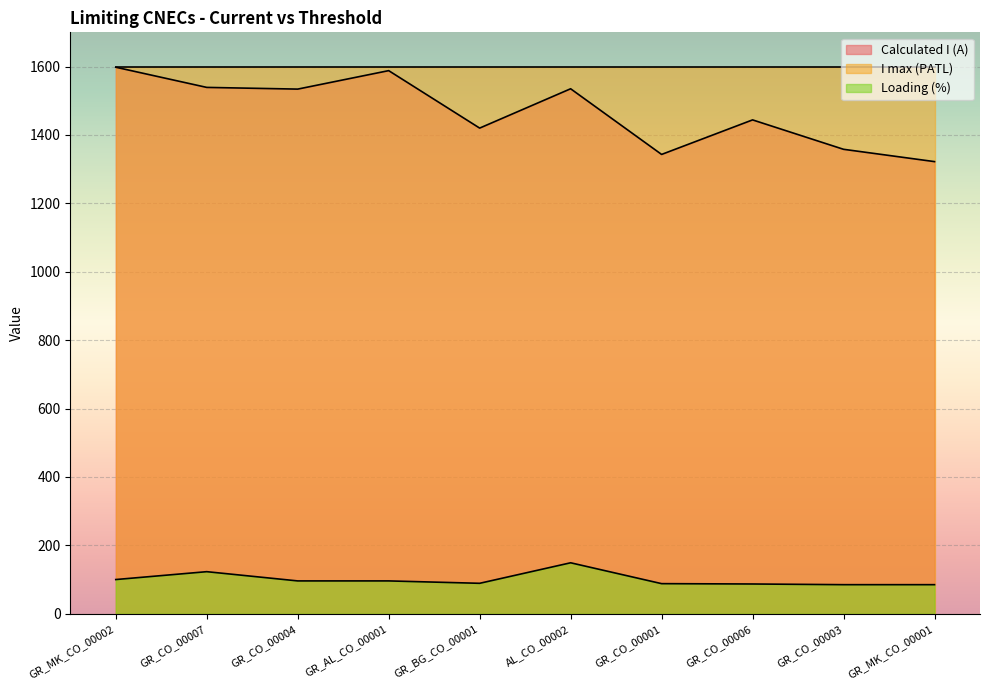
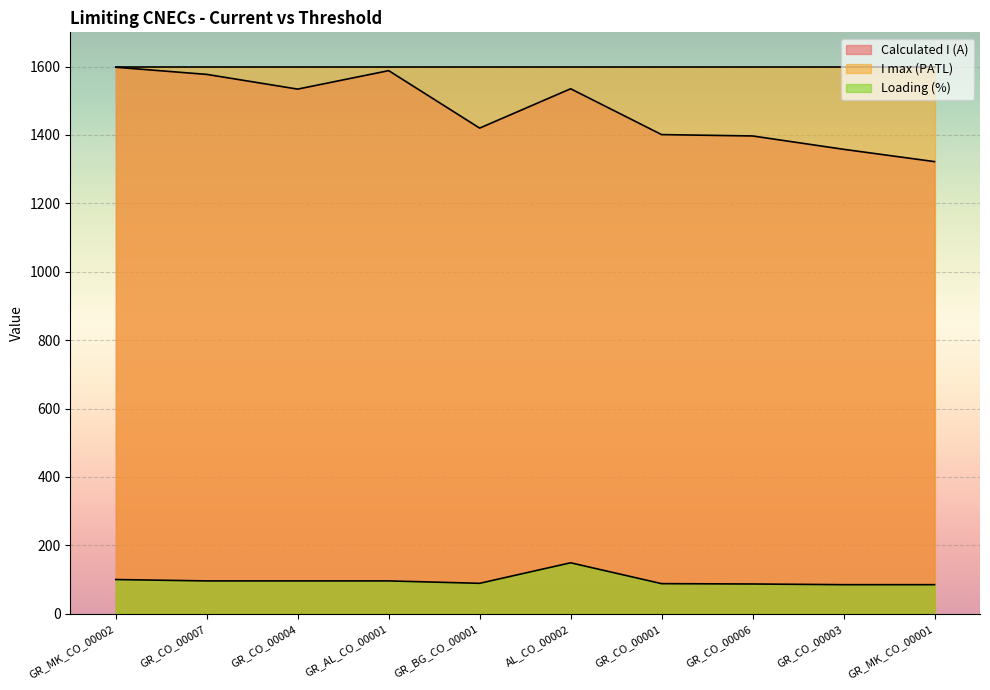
  {
    "Calculated I (A)": {
-     "GR_CO_00007": 1540,
+     "GR_CO_00007": 1580,
      "GR_CO_00004": 1530,
      "GR_AL_CO_00001": 1590,
      "GR_BG_CO_00001": 1420,
      "AL_CO_00002": 1540,
-     "GR_CO_00001": 1340,
-     "GR_CO_00006": 1440,
+     "GR_CO_00001": 1400,
+     "GR_CO_00006": 1400,
      "GR_CO_00003": 1360,
      "GR_MK_CO_00001": 1320
    },
    "I max (PATL)": {
      "GR_CO_00007": 1600,
      "GR_CO_00004": 1600,
      "GR_AL_CO_00001": 1600,
      "GR_BG_CO_00001": 1600,
      "AL_CO_00002": 1600,
      "GR_CO_00001": 1600,
      "GR_CO_00006": 1600
    },
    "Loading (%)": {
      "GR_MK_CO_00002": 100,
-     "GR_CO_00007": 120,
+     "GR_CO_00007": 100,
      "GR_CO_00004": 100,
      "GR_AL_CO_00001": 100,
      "GR_BG_CO_00001": 90,
      "AL_CO_00002": 150,
      "GR_CO_00001": 90,
      "GR_CO_00006": 90,
      "GR_CO_00003": 90,
      "GR_MK_CO_00001": 90
    }
  }
